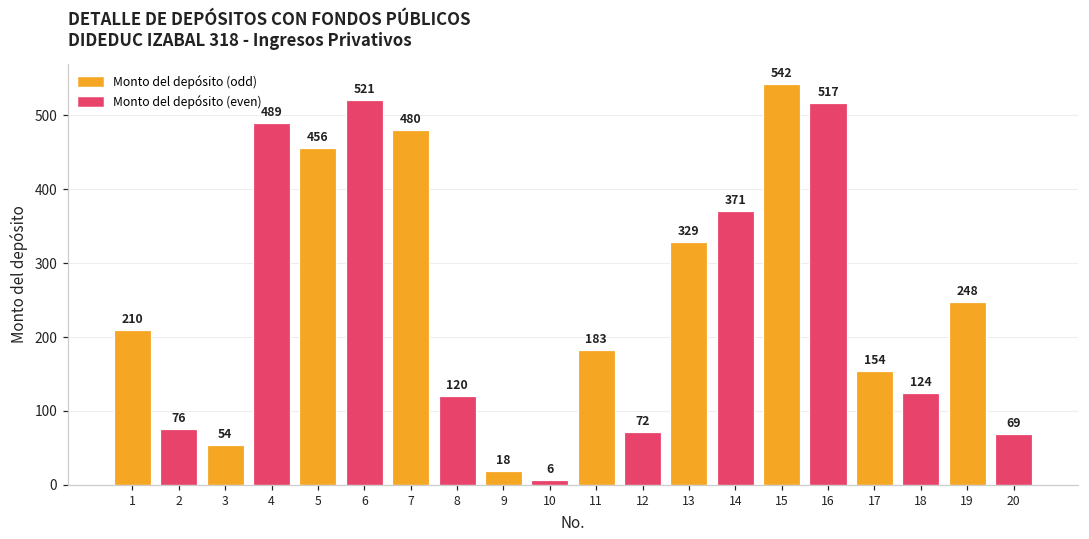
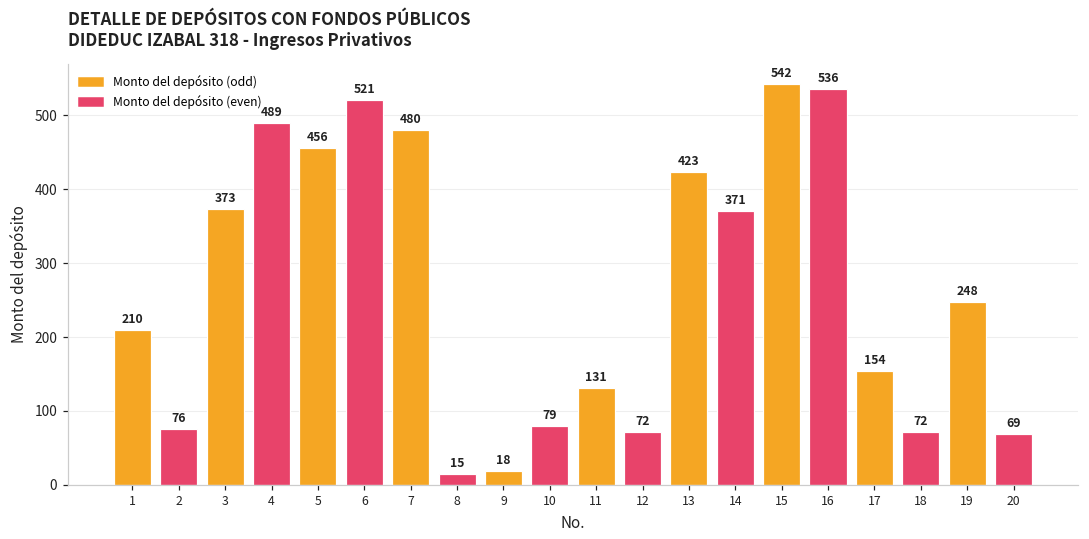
  {
    "1": 210,
    "2": 76,
-   "3": 54,
+   "3": 373,
    "4": 489,
    "5": 456,
    "6": 521,
    "7": 480,
-   "8": 120,
+   "8": 15,
    "9": 18,
-   "10": 6,
-   "11": 183,
+   "10": 79,
+   "11": 131,
    "12": 72,
-   "13": 329,
+   "13": 423,
    "14": 371,
    "15": 542,
-   "16": 517,
+   "16": 536,
    "17": 154,
-   "18": 124,
+   "18": 72,
    "19": 248,
    "20": 69
  }
